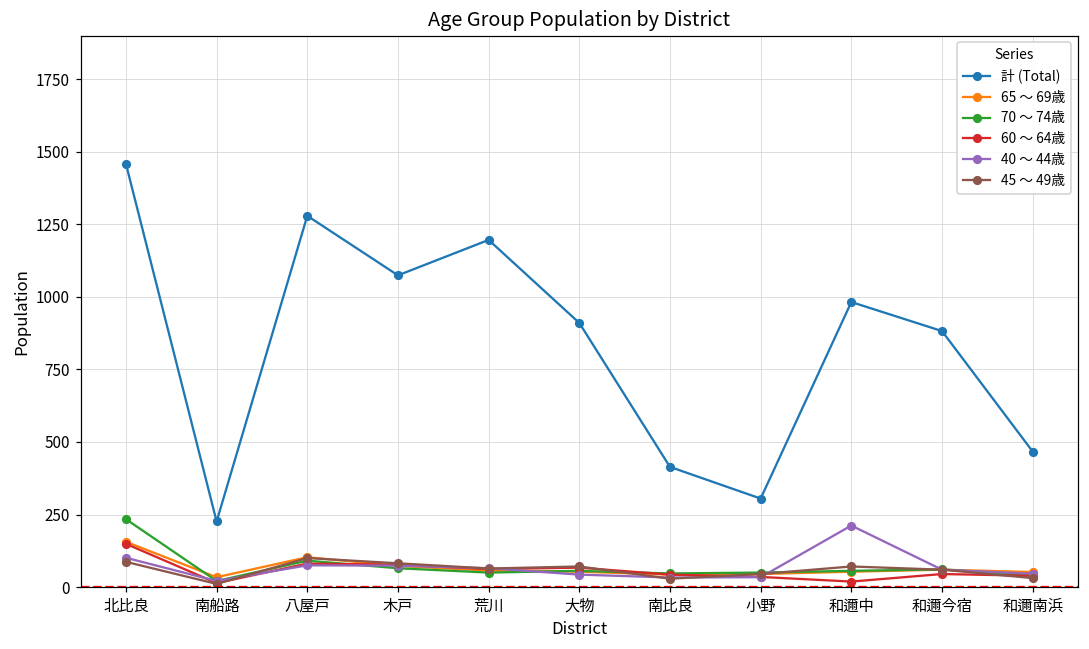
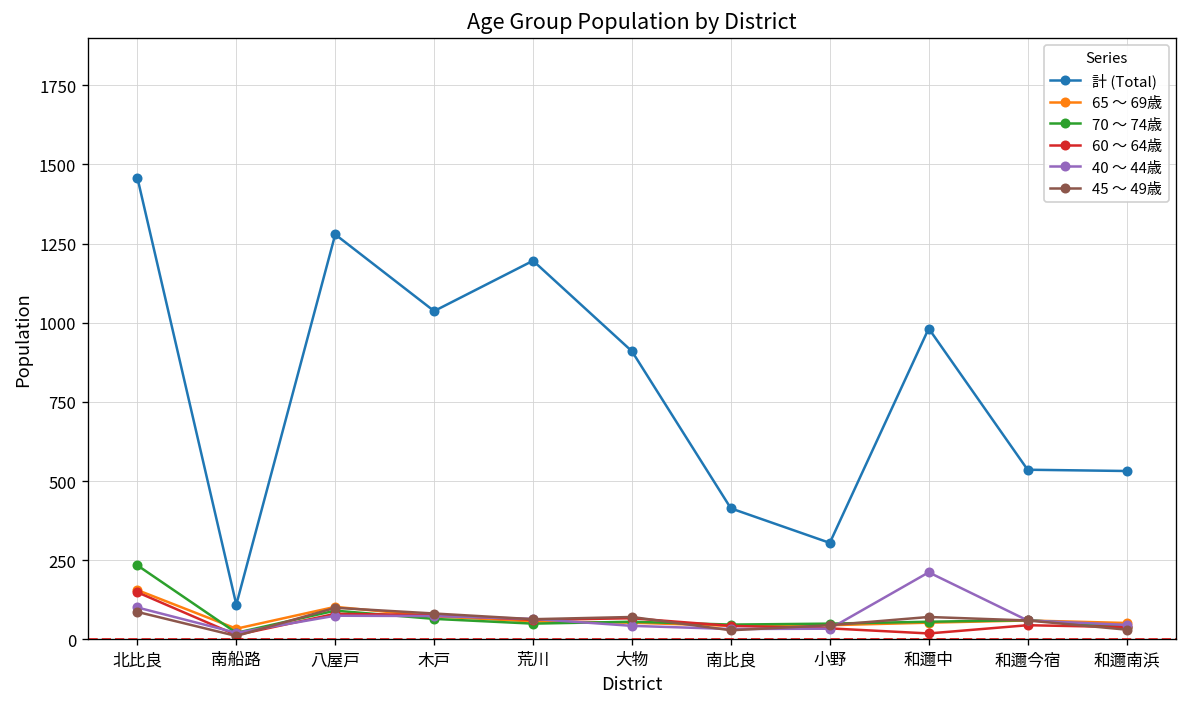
  {
    "計 (Total)": {
      "北比良": 1460,
-     "南船路": 230,
+     "南船路": 110,
      "八屋戸": 1280,
-     "木戸": 1070,
+     "木戸": 1040,
      "荒川": 1200,
      "大物": 910,
      "南比良": 410,
      "小野": 310,
      "和邇中": 980,
-     "和邇今宿": 880,
-     "和邇南浜": 470
+     "和邇今宿": 540,
+     "和邇南浜": 530
    },
    "65 ～ 69歳": {
      "南船路": 30
    },
    "70 ～ 74歳": {
      "北比良": 230
    },
    "60 ～ 64歳": {
      "和邇中": 20,
      "和邇今宿": 50
    },
    "40 ～ 44歳": {
      "北比良": 100,
      "大物": 40,
      "和邇中": 210
    },
    "45 ～ 49歳": {
      "北比良": 90,
      "和邇中": 70
    }
  }
